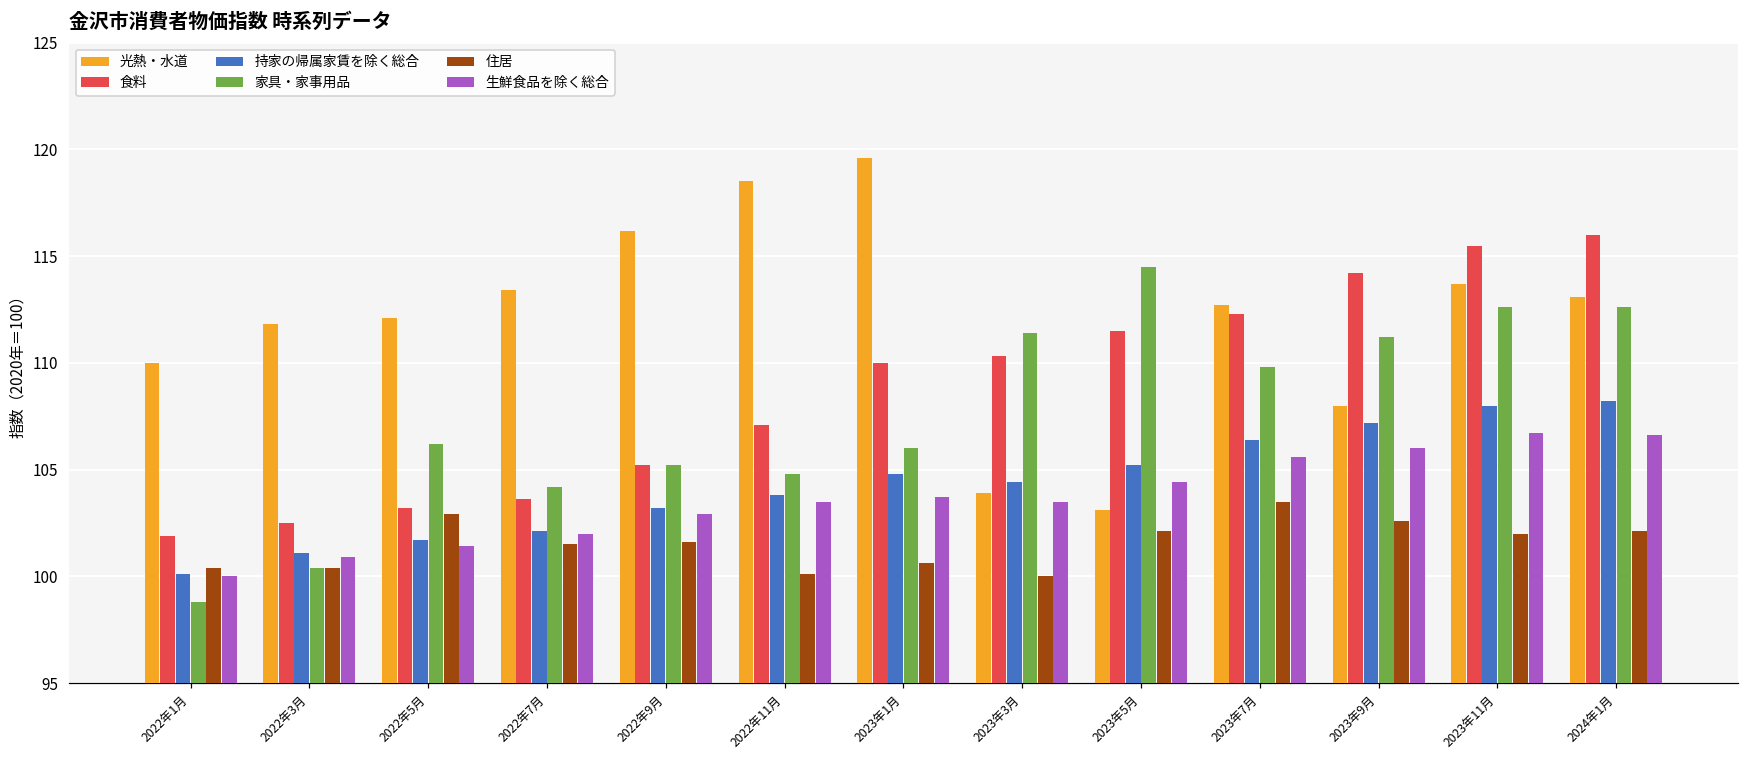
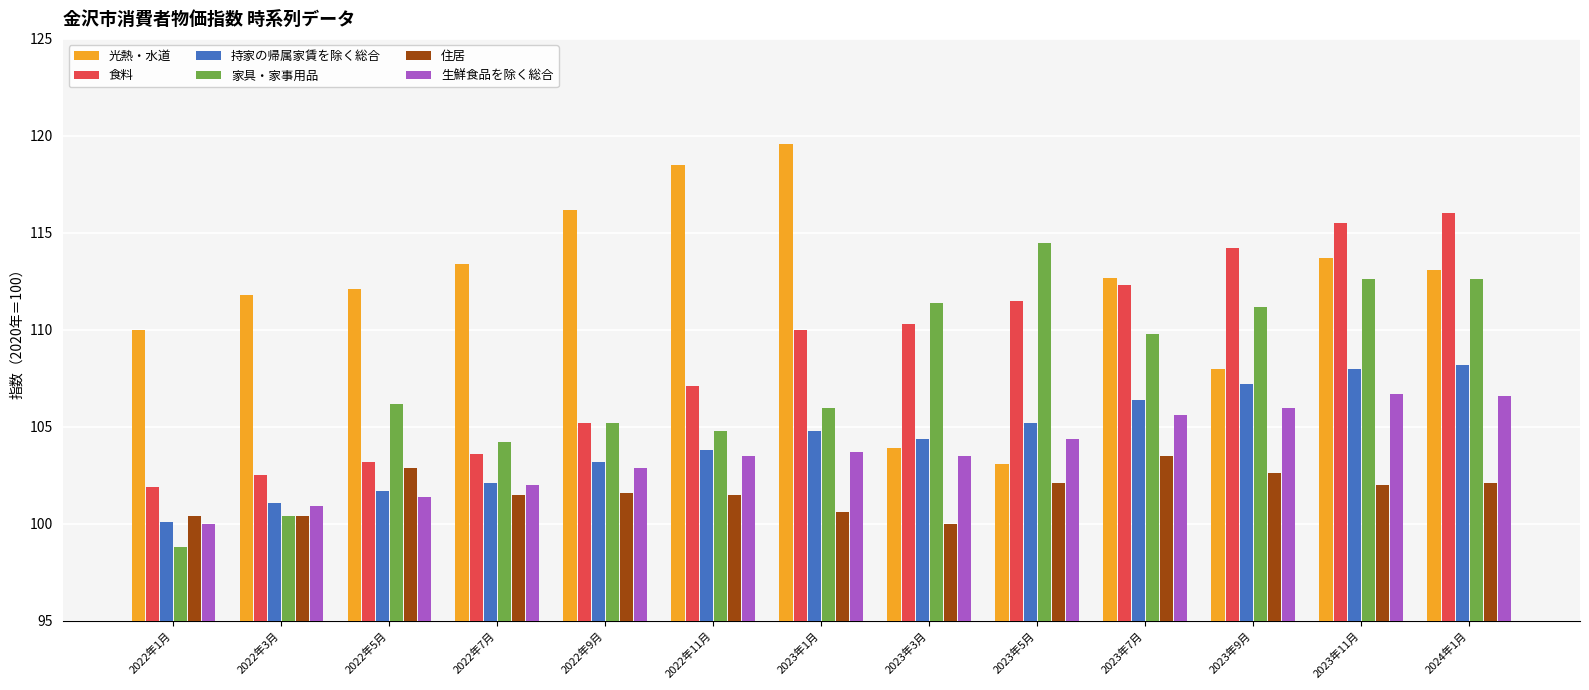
  {
    "光熱・水道": {
      "2022年1月": 110.0,
      "2022年3月": 111.8,
      "2022年5月": 112.1,
      "2022年7月": 113.4,
      "2022年9月": 116.2,
      "2022年11月": 118.5,
      "2023年1月": 119.6,
      "2023年3月": 103.9,
      "2023年5月": 103.1,
      "2023年7月": 112.7,
      "2023年9月": 108.0,
      "2023年11月": 113.7,
      "2024年1月": 113.1
    },
    "食料": {
      "2022年1月": 101.9,
      "2022年3月": 102.5,
      "2022年5月": 103.2,
      "2022年7月": 103.6,
      "2022年9月": 105.2,
      "2022年11月": 107.1,
      "2023年1月": 110.0,
      "2023年3月": 110.3,
      "2023年5月": 111.5,
      "2023年7月": 112.3,
      "2023年9月": 114.2,
      "2023年11月": 115.5,
      "2024年1月": 116.0
    },
    "持家の帰属家賃を除く総合": {
      "2022年1月": 100.1,
      "2022年3月": 101.1,
      "2022年5月": 101.7,
      "2022年7月": 102.1,
      "2022年9月": 103.2,
      "2022年11月": 103.8,
      "2023年1月": 104.8,
      "2023年3月": 104.4,
      "2023年5月": 105.2,
      "2023年7月": 106.4,
      "2023年9月": 107.2,
      "2023年11月": 108.0,
      "2024年1月": 108.2
    },
    "家具・家事用品": {
      "2022年1月": 98.8,
      "2022年3月": 100.4,
      "2022年5月": 106.2,
      "2022年7月": 104.2,
      "2022年9月": 105.2,
      "2022年11月": 104.8,
      "2023年1月": 106.0,
      "2023年3月": 111.4,
      "2023年5月": 114.5,
      "2023年7月": 109.8,
      "2023年9月": 111.2,
      "2023年11月": 112.6,
      "2024年1月": 112.6
    },
    "住居": {
      "2022年1月": 100.4,
      "2022年3月": 100.4,
      "2022年5月": 102.9,
      "2022年7月": 101.5,
      "2022年9月": 101.6,
-     "2022年11月": 100.1,
+     "2022年11月": 101.5,
      "2023年1月": 100.6,
      "2023年3月": 100.0,
      "2023年5月": 102.1,
      "2023年7月": 103.5,
      "2023年9月": 102.6,
      "2023年11月": 102.0,
      "2024年1月": 102.1
    },
    "生鮮食品を除く総合": {
      "2022年1月": 100.0,
      "2022年3月": 100.9,
      "2022年5月": 101.4,
      "2022年7月": 102.0,
      "2022年9月": 102.9,
      "2022年11月": 103.5,
      "2023年1月": 103.7,
      "2023年3月": 103.5,
      "2023年5月": 104.4,
      "2023年7月": 105.6,
      "2023年9月": 106.0,
      "2023年11月": 106.7,
      "2024年1月": 106.6
    }
  }
